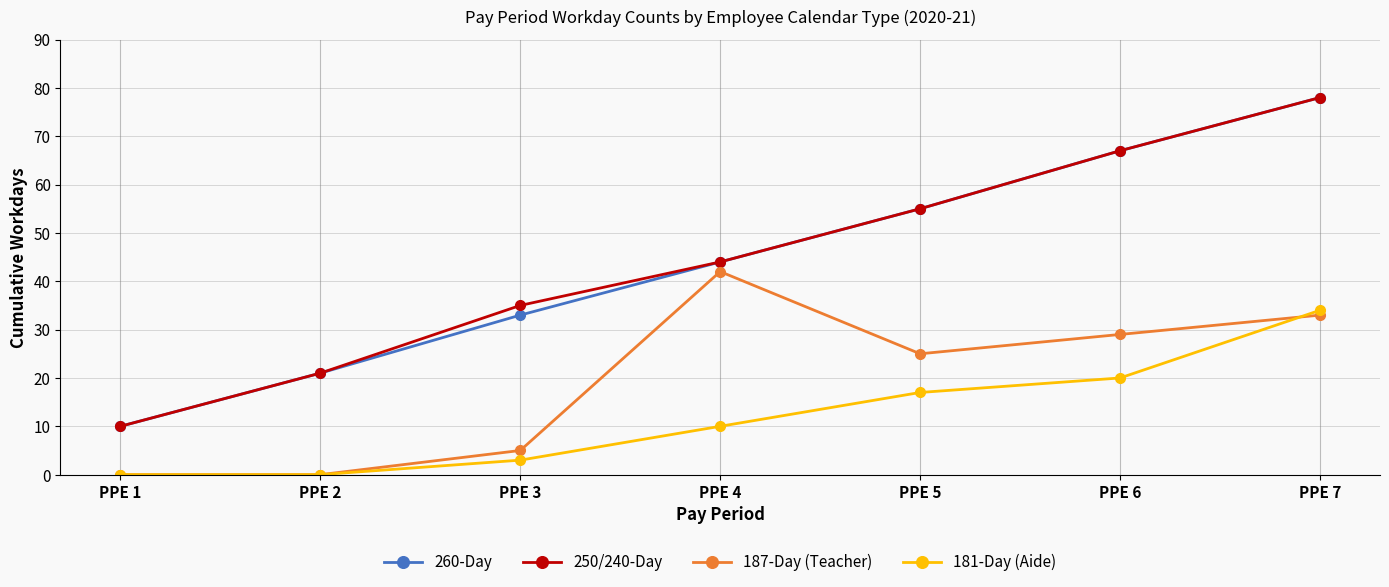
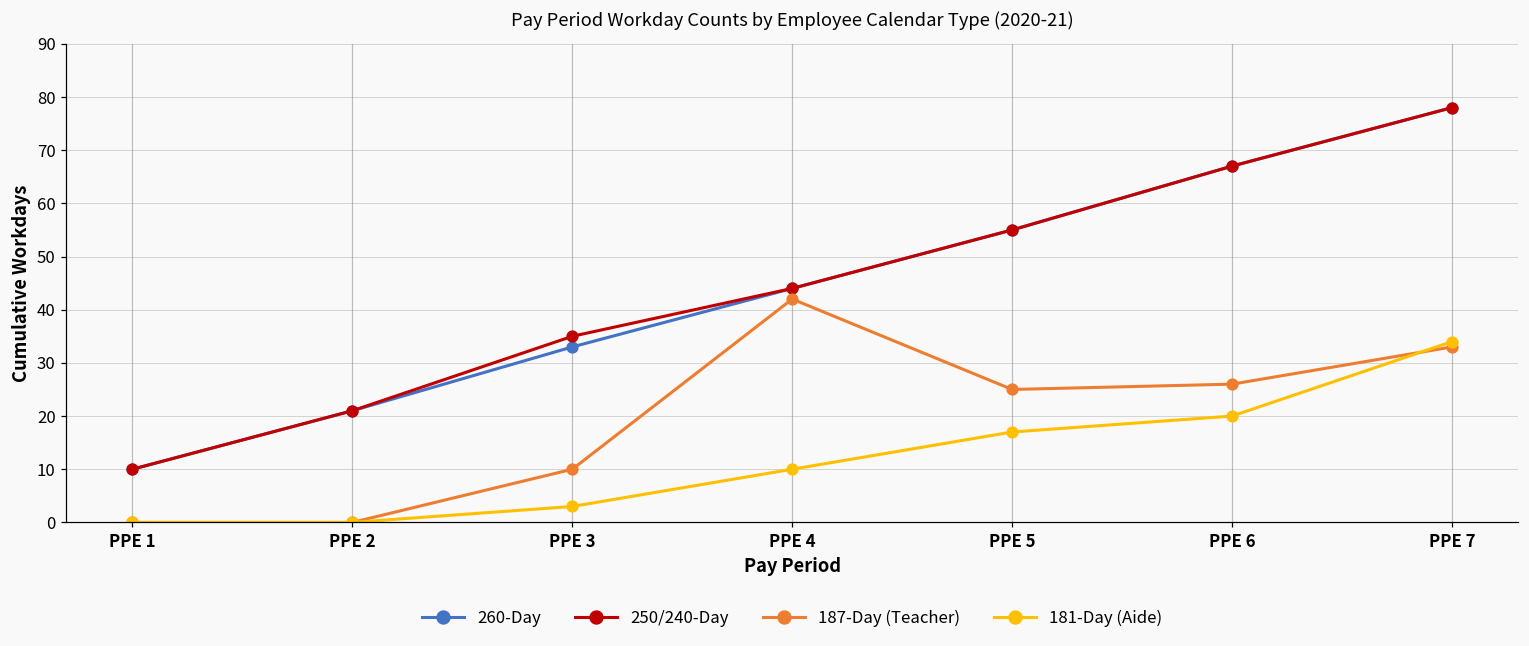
  {
    "260-Day": {
      "PPE 3": 33
    },
    "250/240-Day": {
      "PPE 3": 35
    },
    "187-Day (Teacher)": {
-     "PPE 3": 5,
+     "PPE 3": 10,
      "PPE 4": 42,
      "PPE 5": 25,
-     "PPE 6": 29,
+     "PPE 6": 26,
      "PPE 7": 33
    },
    "181-Day (Aide)": {
      "PPE 3": 3,
      "PPE 4": 10,
      "PPE 5": 17,
      "PPE 6": 20,
      "PPE 7": 34
    }
  }
